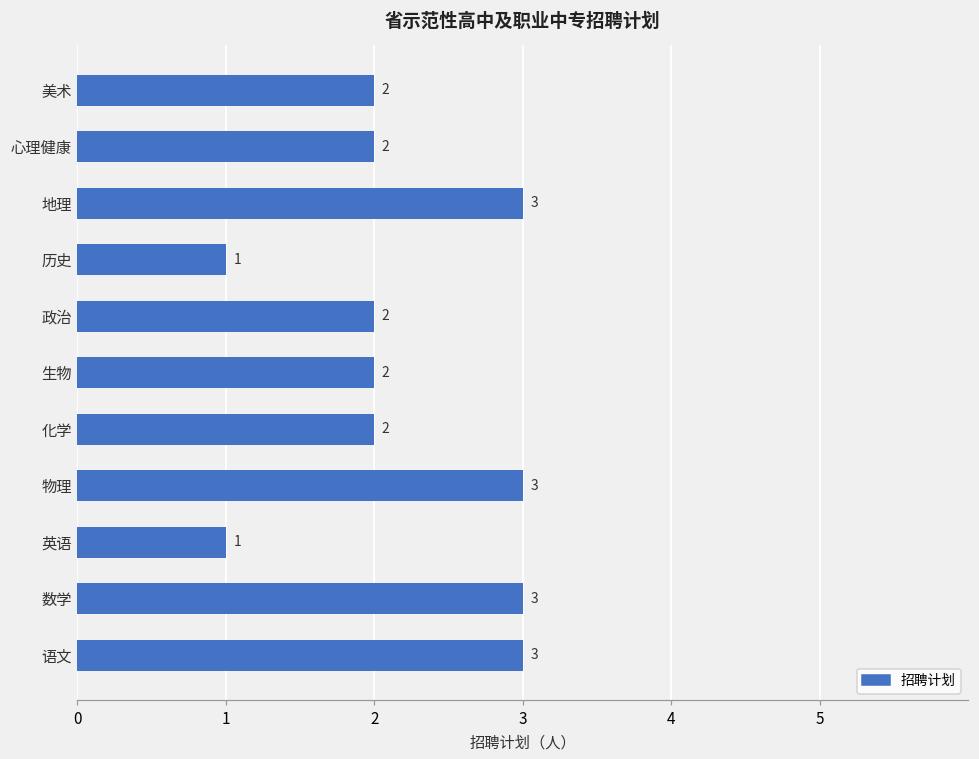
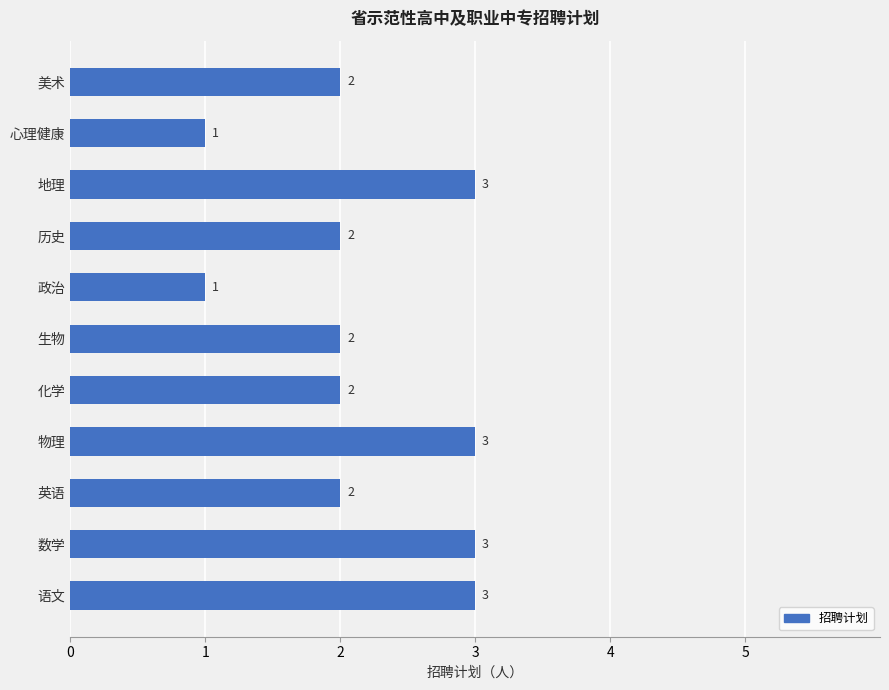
  {
    "美术": 2,
-   "心理健康": 2,
+   "心理健康": 1,
    "地理": 3,
-   "历史": 1,
-   "政治": 2,
+   "历史": 2,
+   "政治": 1,
    "生物": 2,
    "化学": 2,
    "物理": 3,
-   "英语": 1,
+   "英语": 2,
    "数学": 3,
    "语文": 3
  }
